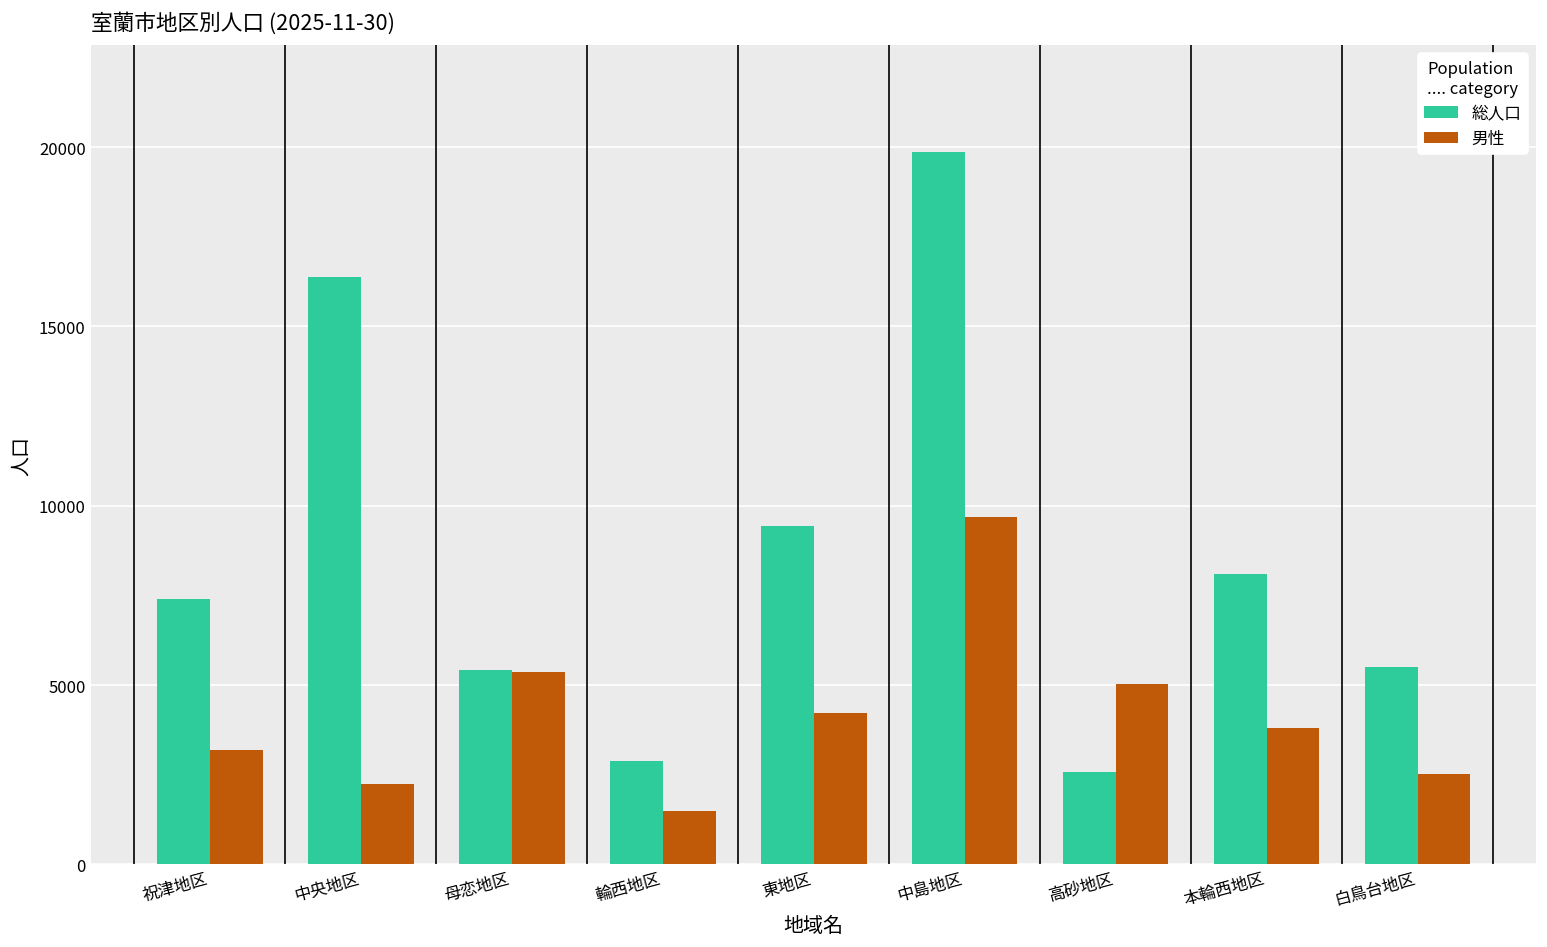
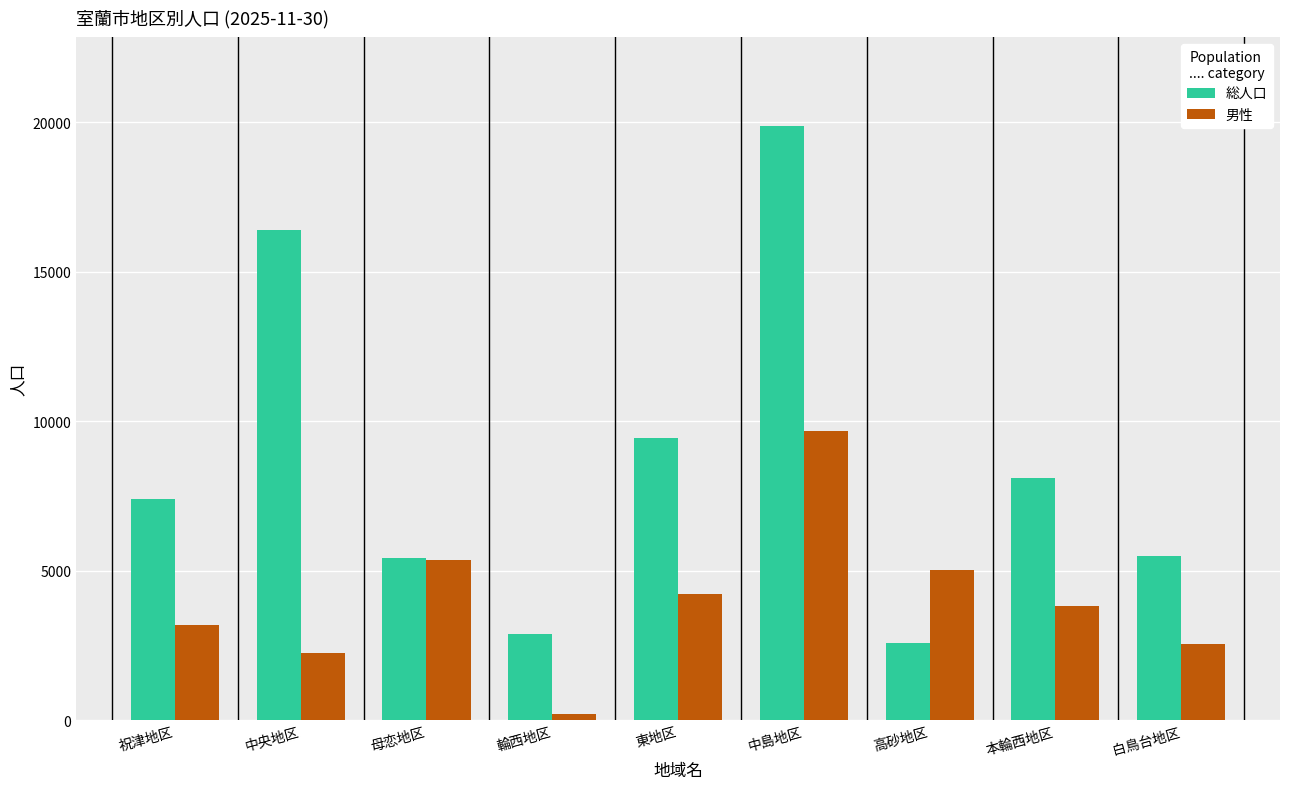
  {
    "総人口": {
      "祝津地区": 7400,
      "中央地区": 16400,
      "母恋地区": 5400,
      "輪西地区": 2900,
      "東地区": 9400,
      "中島地区": 19900,
      "高砂地区": 2600,
      "本輪西地区": 8100,
      "白鳥台地区": 5500
    },
    "男性": {
      "祝津地区": 3200,
      "中央地区": 2200,
      "母恋地区": 5400,
-     "輪西地区": 1500,
+     "輪西地区": 200,
      "東地区": 4200,
      "中島地区": 9700,
      "高砂地区": 5000,
      "本輪西地区": 3800,
      "白鳥台地区": 2500
    }
  }
